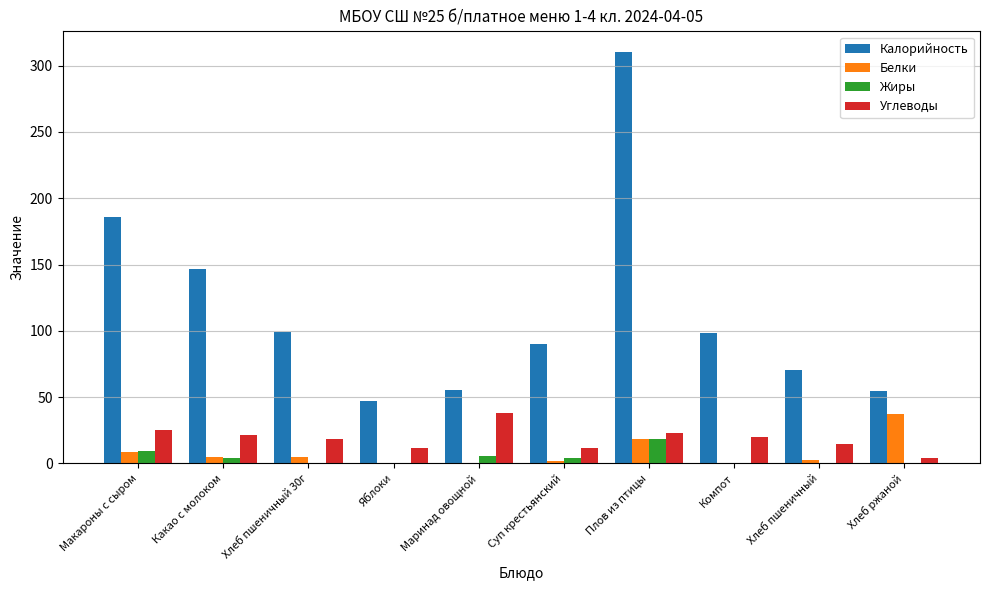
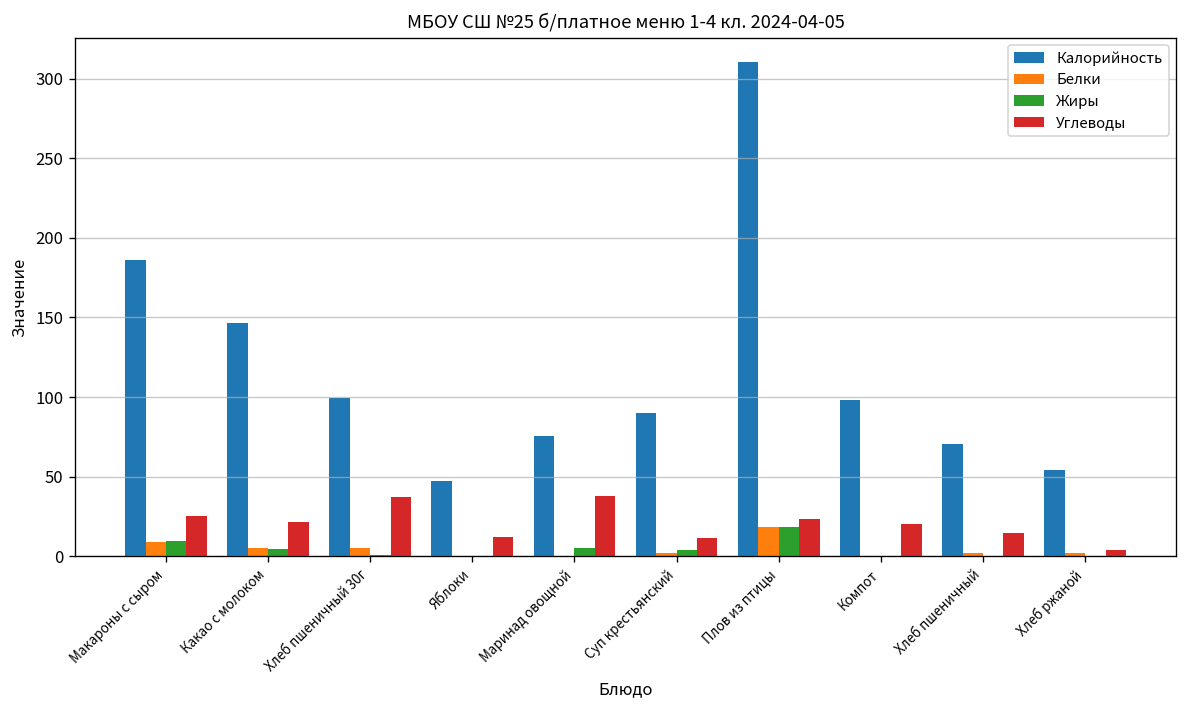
  {
    "Калорийность": {
      "Макароны с сыром": 186,
      "Какао с молоком": 146,
      "Хлеб пшеничный 30г": 100,
      "Яблоки": 47,
-     "Маринад овощной": 56,
+     "Маринад овощной": 75,
      "Суп крестьянский": 90,
      "Плов из птицы": 310,
      "Компот": 98,
      "Хлеб пшеничный": 71,
      "Хлеб ржаной": 54
    },
    "Белки": {
      "Макароны с сыром": 9,
      "Какао с молоком": 5,
      "Хлеб пшеничный 30г": 5,
      "Яблоки": 0,
      "Маринад овощной": 0,
      "Плов из птицы": 18,
      "Хлеб пшеничный": 2,
-     "Хлеб ржаной": 37
+     "Хлеб ржаной": 2
    },
    "Жиры": {
      "Макароны с сыром": 9,
      "Какао с молоком": 4,
      "Яблоки": 0,
      "Маринад овощной": 5,
      "Суп крестьянский": 4,
      "Плов из птицы": 18,
      "Компот": 0
    },
    "Углеводы": {
      "Макароны с сыром": 26,
      "Какао с молоком": 22,
-     "Хлеб пшеничный 30г": 18,
+     "Хлеб пшеничный 30г": 37,
      "Яблоки": 12,
      "Маринад овощной": 38,
      "Суп крестьянский": 12,
      "Плов из птицы": 23,
      "Компот": 20,
      "Хлеб пшеничный": 15,
      "Хлеб ржаной": 4
    }
  }
